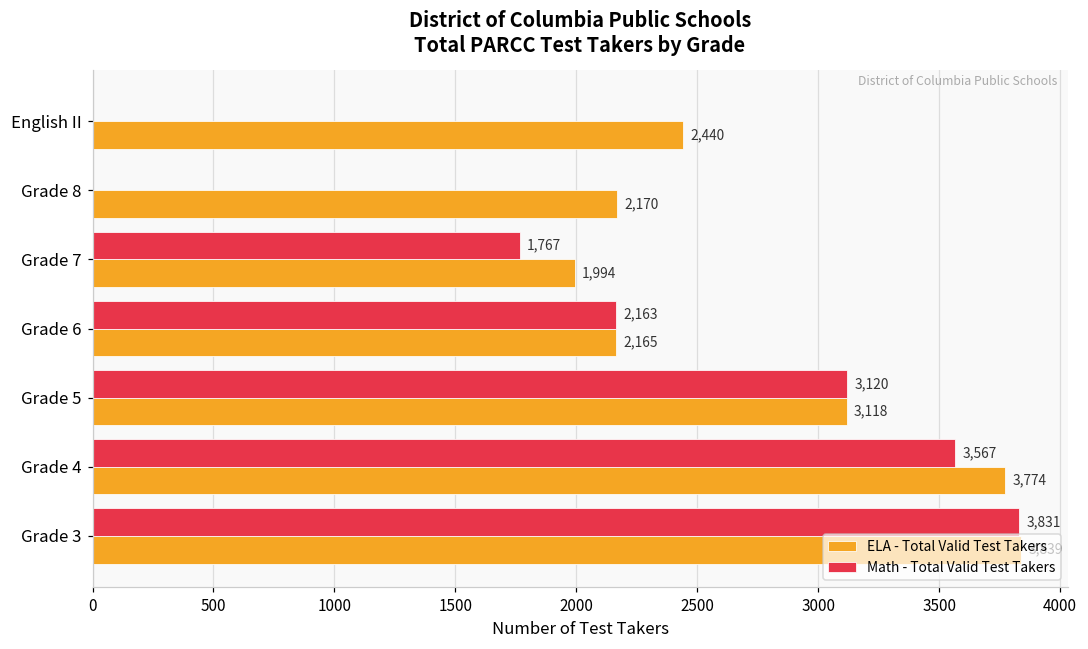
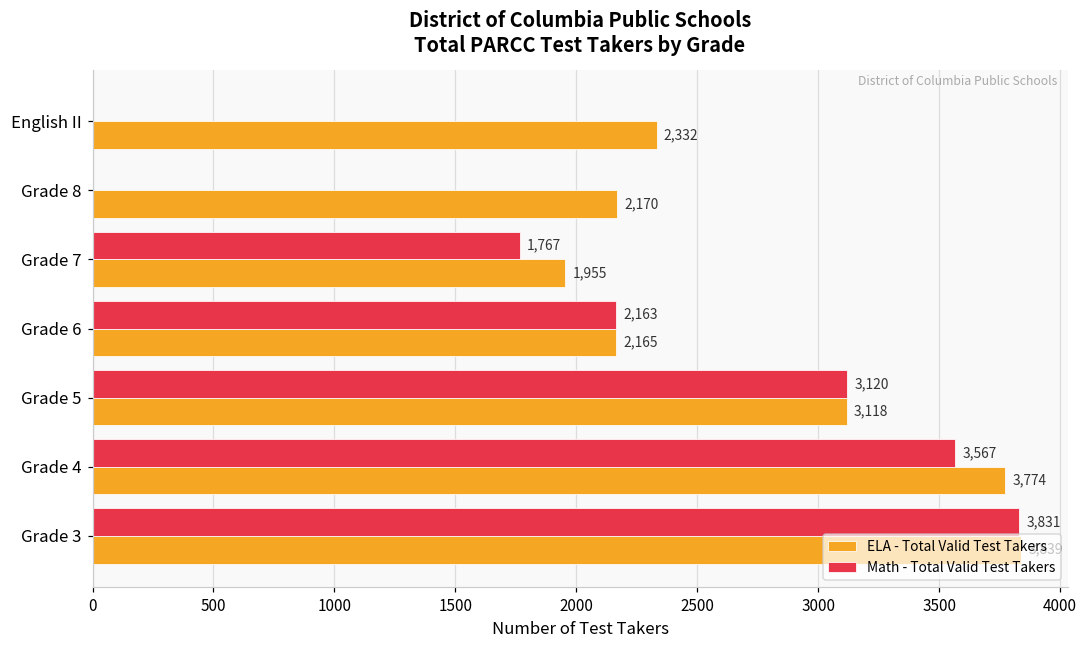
  {
    "ELA - Total Valid Test Takers": {
-     "English II": "2,440",
+     "English II": "2,332",
      "Grade 8": "2,170",
-     "Grade 7": "1,994",
+     "Grade 7": "1,955",
      "Grade 6": "2,165",
      "Grade 5": "3,118",
      "Grade 4": "3,774"
    },
    "Math - Total Valid Test Takers": {
      "Grade 7": "1,767",
      "Grade 6": "2,163",
      "Grade 5": "3,120",
      "Grade 4": "3,567",
      "Grade 3": "3,831"
    }
  }
